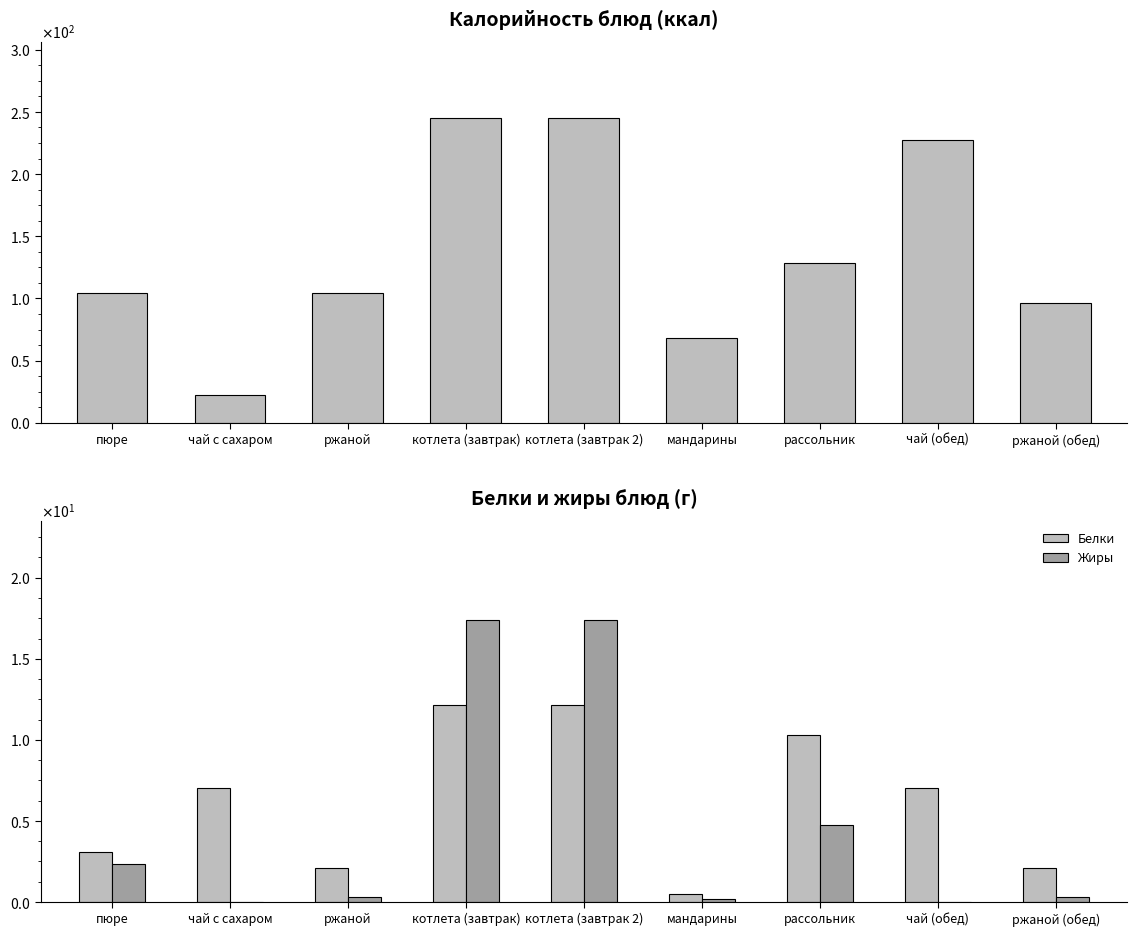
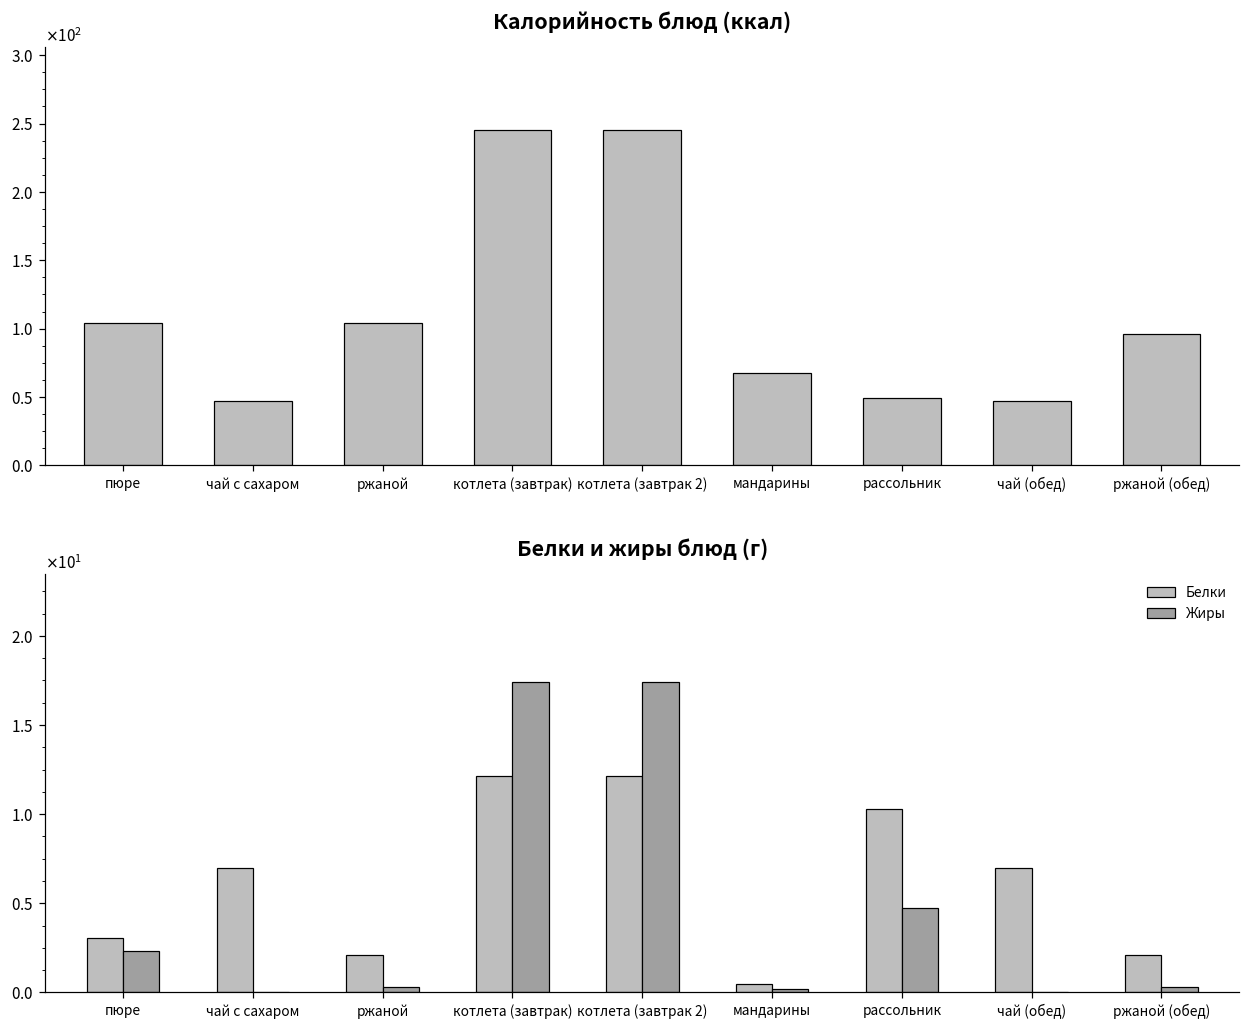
  {
    "Калорийность блюд (ккал)": {
      "пюре": 104,
-     "чай с сахаром": 23,
+     "чай с сахаром": 47,
      "ржаной": 104,
      "котлета (завтрак)": 245,
      "котлета (завтрак 2)": 245,
      "мандарины": 68,
-     "рассольник": 129,
-     "чай (обед)": 227,
+     "рассольник": 49,
+     "чай (обед)": 47,
      "ржаной (обед)": 96
    }
  }
